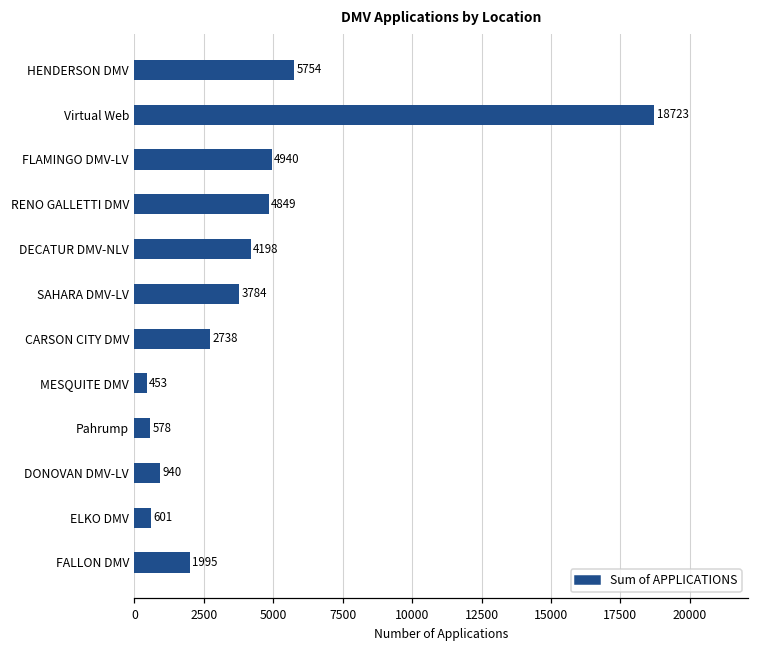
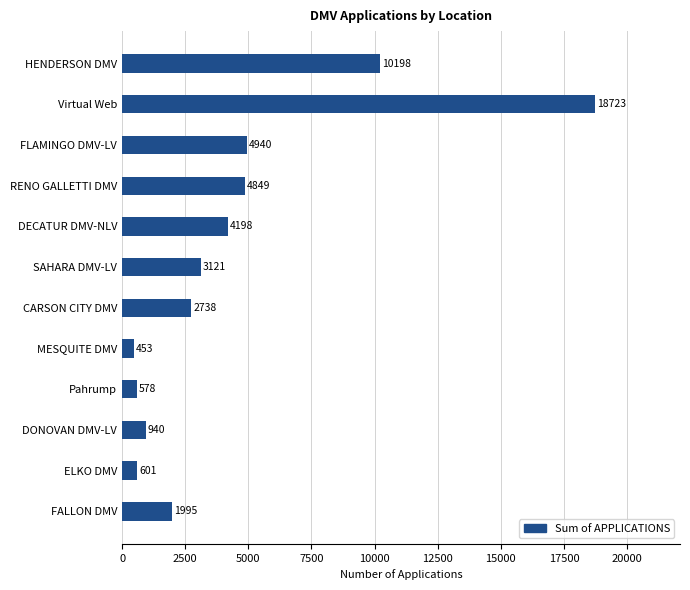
  {
-   "HENDERSON DMV": 5754,
+   "HENDERSON DMV": 10198,
    "Virtual Web": 18723,
    "FLAMINGO DMV-LV": 4940,
    "RENO GALLETTI DMV": 4849,
    "DECATUR DMV-NLV": 4198,
-   "SAHARA DMV-LV": 3784,
+   "SAHARA DMV-LV": 3121,
    "CARSON CITY DMV": 2738,
    "MESQUITE DMV": 453,
    "Pahrump": 578,
    "DONOVAN DMV-LV": 940,
    "ELKO DMV": 601,
    "FALLON DMV": 1995
  }
